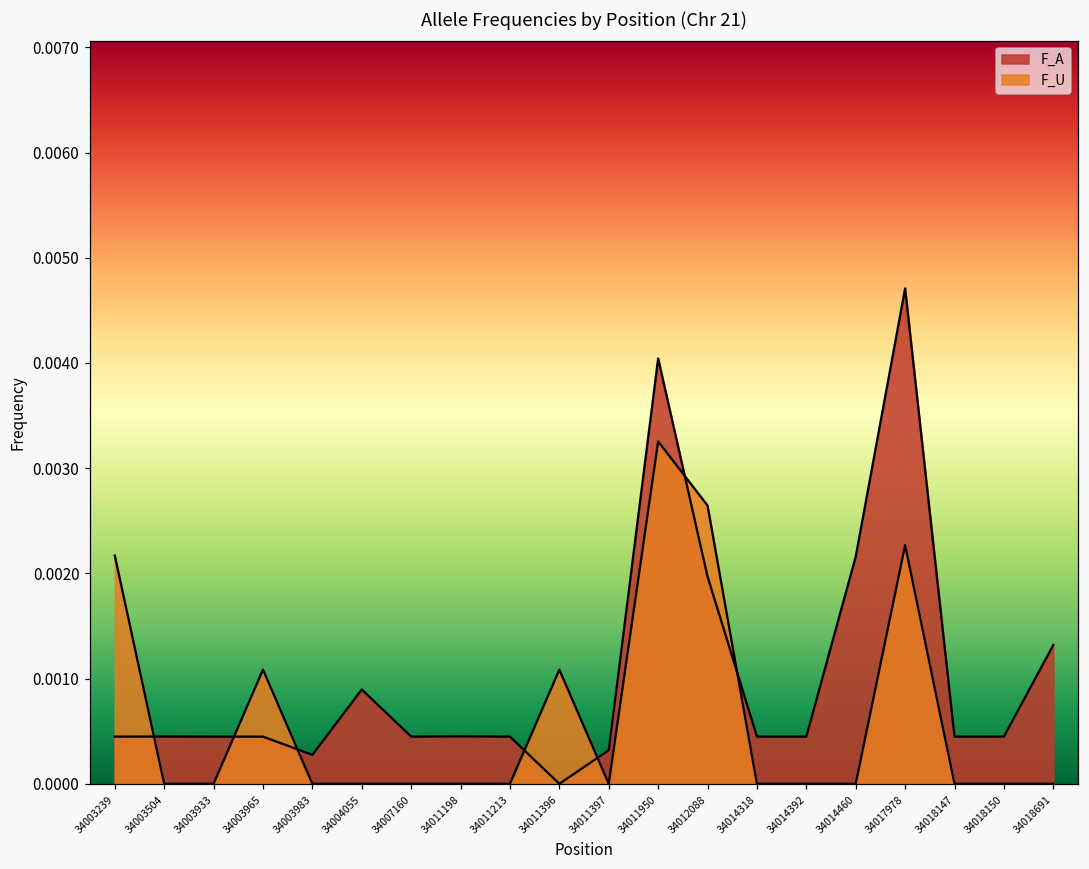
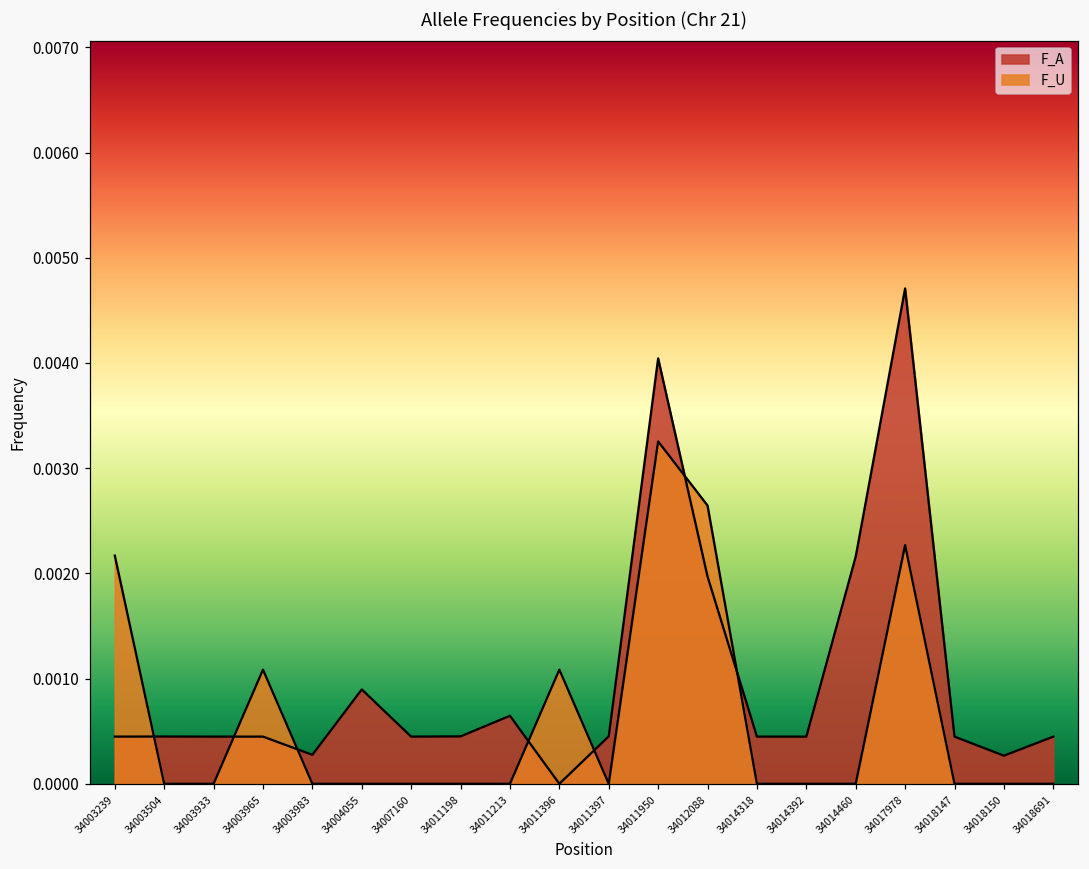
  {
    "F_A": {
      "34003239": 0.0004,
      "34003504": 0.0004,
      "34003933": 0.0004,
      "34003965": 0.0004,
      "34003983": 0.0003,
      "34004055": 0.0009,
      "34007160": 0.0004,
      "34011198": 0.0005,
-     "34011213": 0.0004,
+     "34011213": 0.0006,
      "34011396": 0.0000,
-     "34011397": 0.0003,
+     "34011397": 0.0005,
      "34011950": 0.0040,
      "34012088": 0.0020,
      "34014318": 0.0004,
      "34014392": 0.0004,
      "34014460": 0.0022,
      "34017978": 0.0047,
      "34018147": 0.0004,
-     "34018150": 0.0004,
-     "34018691": 0.0013
+     "34018150": 0.0003,
+     "34018691": 0.0004
    },
    "F_U": {
      "34003239": 0.0022,
      "34003504": 0.0000,
      "34003933": 0.0000,
      "34003965": 0.0011,
      "34003983": 0.0000,
      "34004055": 0.0000,
      "34007160": 0.0000,
      "34011198": 0.0000,
      "34011213": 0.0000,
      "34011396": 0.0011,
      "34011397": 0.0000,
      "34011950": 0.0033,
      "34012088": 0.0026,
      "34014318": 0.0000,
      "34014392": 0.0000,
      "34014460": 0.0000,
      "34017978": 0.0023,
      "34018147": 0.0000,
      "34018150": 0.0000,
      "34018691": 0.0000
    }
  }
